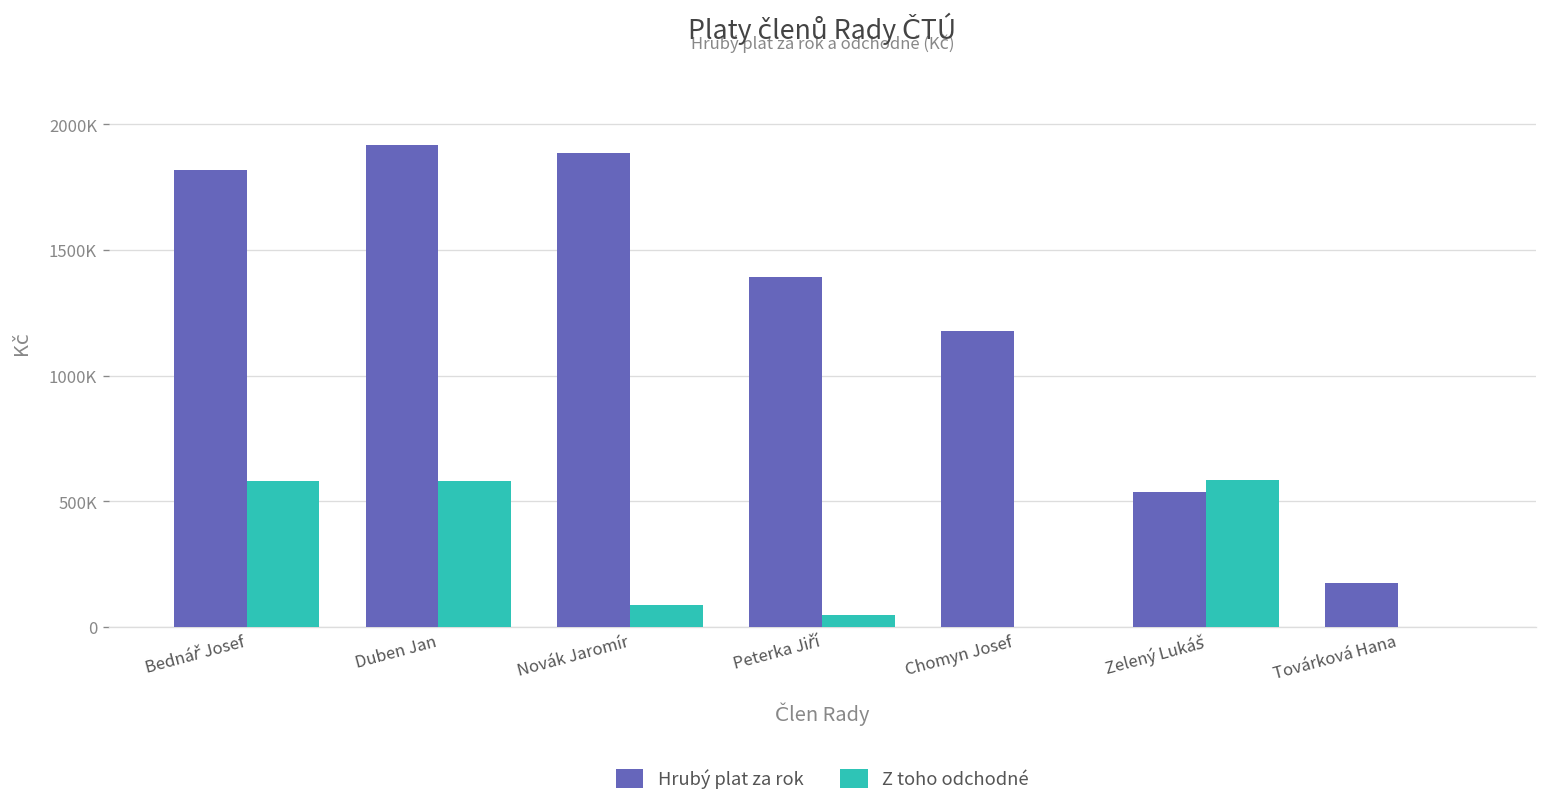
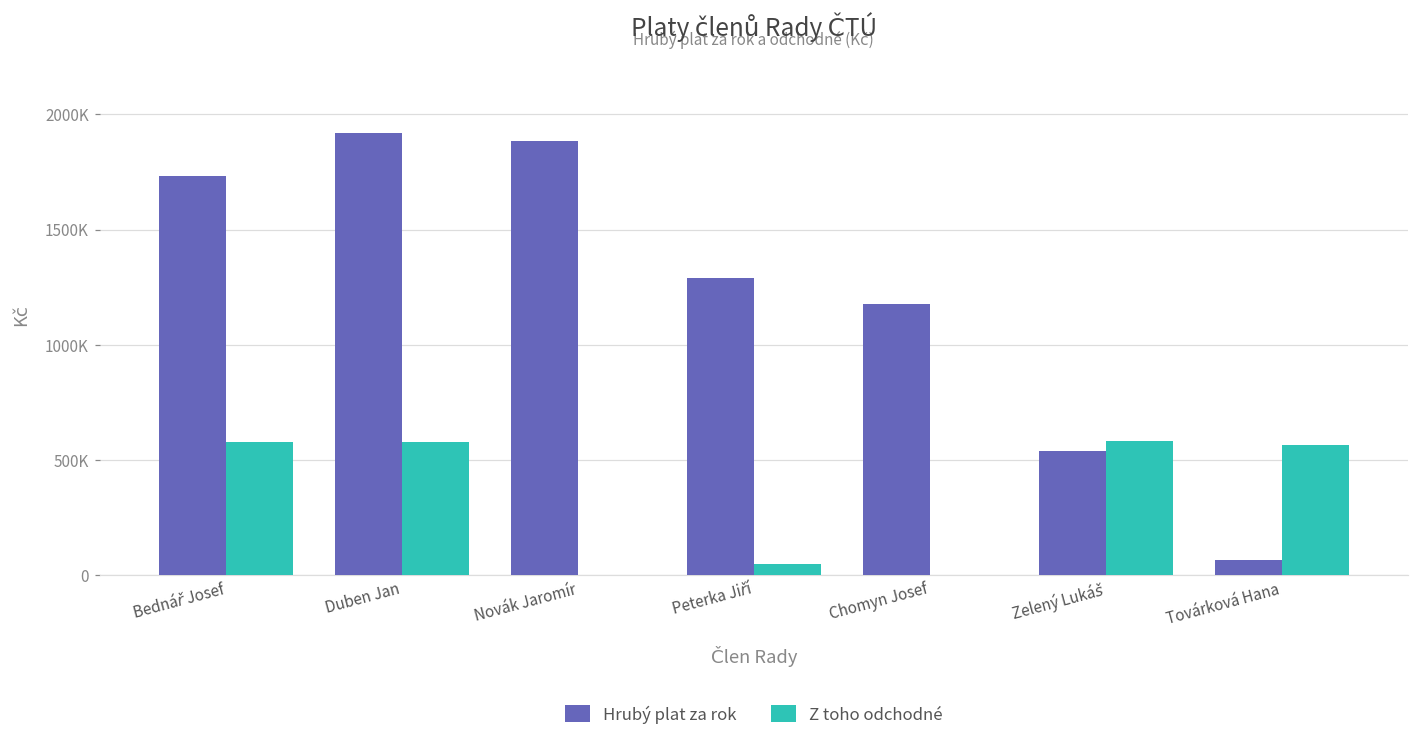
  {
    "Hrubý plat za rok": {
-     "Bednář Josef": 1820000,
+     "Bednář Josef": 1730000,
      "Duben Jan": 1920000,
      "Novák Jaromír": 1890000,
-     "Peterka Jiří": 1390000,
+     "Peterka Jiří": 1290000,
      "Chomyn Josef": 1180000,
      "Zelený Lukáš": 540000,
-     "Továrková Hana": 180000
+     "Továrková Hana": 70000
    },
    "Z toho odchodné": {
      "Bednář Josef": 580000,
      "Duben Jan": 580000,
-     "Novák Jaromír": 90000,
+     "Novák Jaromír": 0,
      "Peterka Jiří": 50000,
      "Chomyn Josef": 0,
      "Zelený Lukáš": 580000,
-     "Továrková Hana": 0
+     "Továrková Hana": 570000
    }
  }
